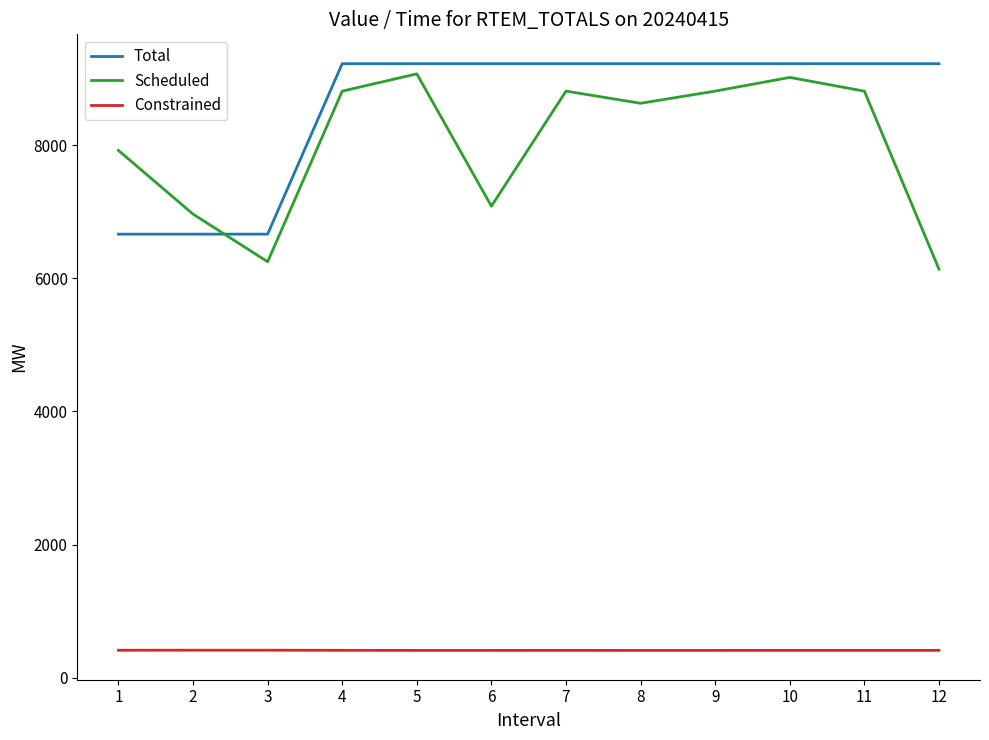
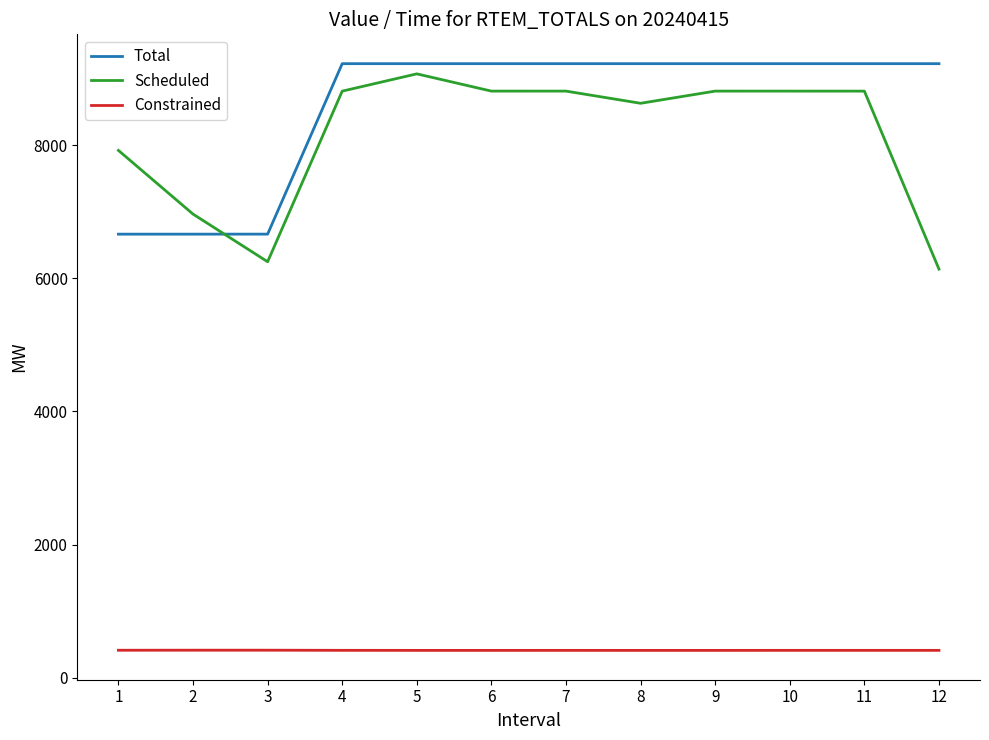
  {
    "Total": {
      "1": 6700,
      "2": 6700,
      "3": 6700,
      "4": 9200,
      "5": 9200,
      "6": 9200,
      "7": 9200,
      "8": 9200,
      "9": 9200,
      "10": 9200,
      "11": 9200,
      "12": 9200
    },
    "Scheduled": {
      "1": 7900,
      "2": 7000,
      "3": 6200,
      "4": 8800,
      "5": 9100,
-     "6": 7100,
+     "6": 8800,
      "7": 8800,
      "8": 8600,
      "9": 8800,
-     "10": 9000,
+     "10": 8800,
      "11": 8800,
      "12": 6100
    },
    "Constrained": {
      "1": 400,
      "2": 400,
      "3": 400,
      "4": 400,
      "5": 400,
      "6": 400,
      "7": 400,
      "8": 400,
      "9": 400,
      "10": 400,
      "11": 400,
      "12": 400
    }
  }
